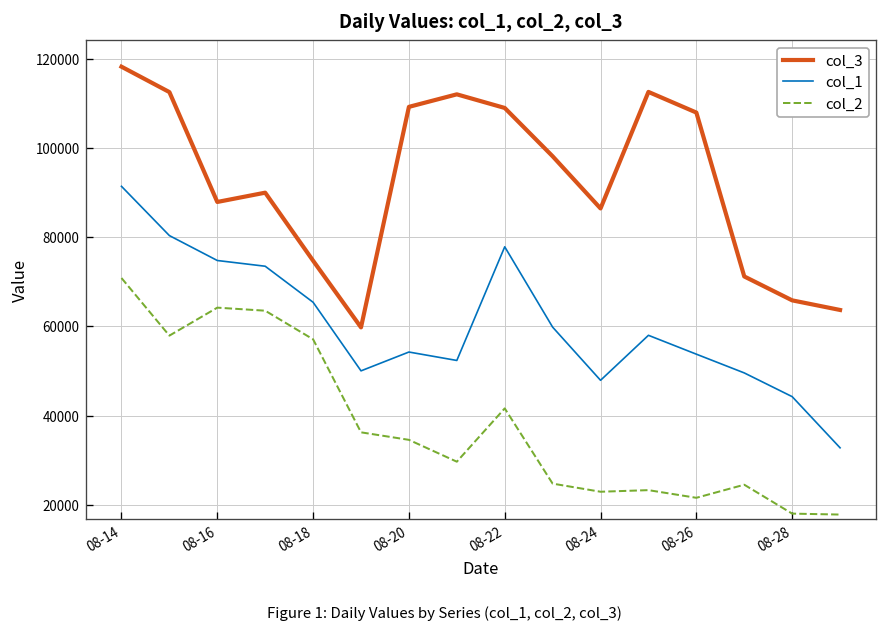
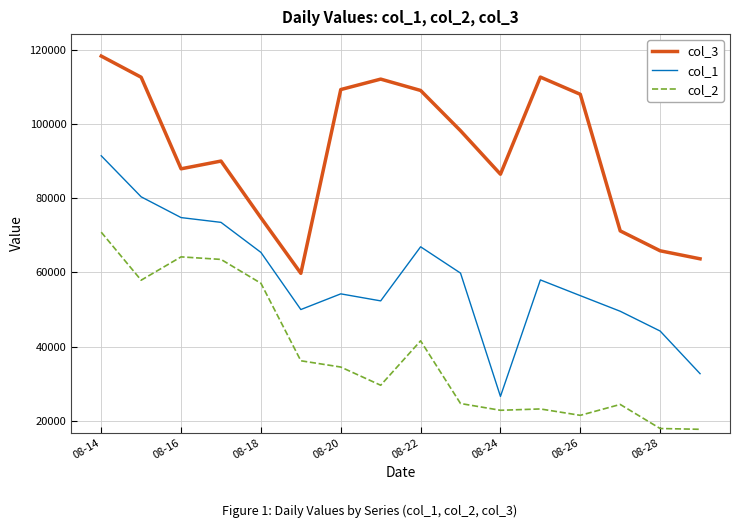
  {
    "col_3": {
      "08-14": 118000,
      "08-16": 88000,
      "08-18": 75000,
      "08-20": 109000,
      "08-22": 109000,
      "08-24": 86000,
      "08-26": 108000,
      "08-28": 66000
    },
    "col_1": {
      "08-14": 91000,
      "08-16": 75000,
      "08-18": 65000,
      "08-20": 54000,
-     "08-22": 78000,
-     "08-24": 48000,
+     "08-22": 67000,
+     "08-24": 27000,
      "08-26": 54000,
      "08-28": 44000
    },
    "col_2": {
      "08-14": 71000,
      "08-16": 64000,
      "08-18": 57000,
      "08-20": 35000,
      "08-22": 42000,
      "08-24": 23000,
      "08-26": 22000,
      "08-28": 18000
    }
  }
